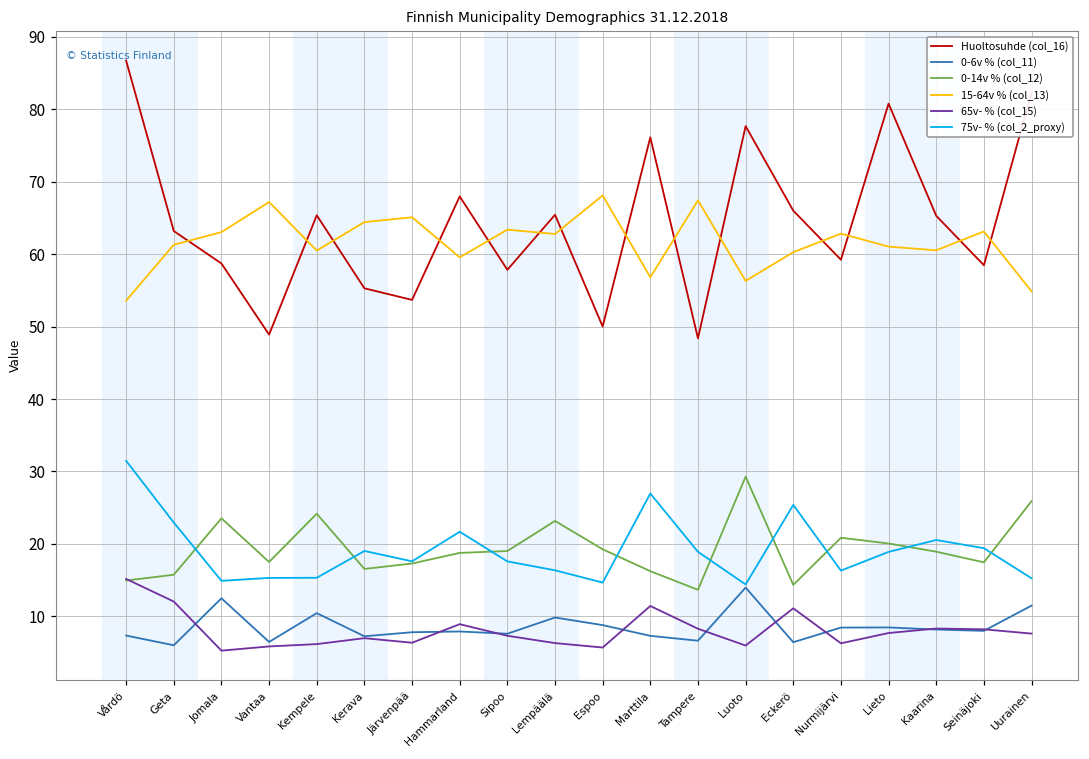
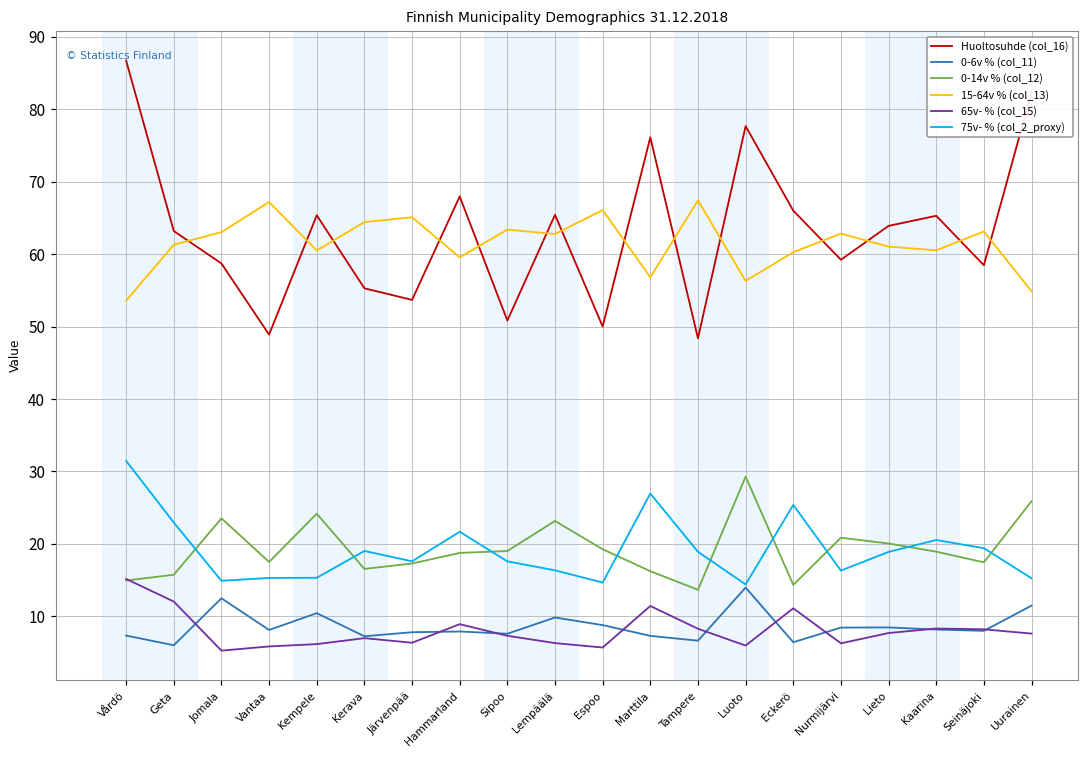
  {
    "Huoltosuhde (col_16)": {
      "Vårdö": 87,
      "Geta": 63,
      "Jomala": 59,
      "Vantaa": 49,
      "Kempele": 65,
      "Kerava": 55,
      "Järvenpää": 54,
      "Hammarland": 68,
-     "Sipoo": 58,
+     "Sipoo": 51,
      "Lempäälä": 65,
      "Espoo": 50,
      "Marttila": 76,
      "Tampere": 48,
      "Luoto": 78,
      "Eckerö": 66,
      "Nurmijärvi": 59,
-     "Lieto": 81,
+     "Lieto": 64,
      "Kaarina": 65,
      "Seinäjoki": 58
    },
    "0-6v % (col_11)": {
      "Vårdö": 7,
      "Geta": 6,
      "Jomala": 13,
-     "Vantaa": 6,
+     "Vantaa": 8,
      "Kempele": 10,
      "Järvenpää": 8,
      "Hammarland": 8,
      "Lempäälä": 10,
      "Espoo": 9,
      "Marttila": 7,
      "Tampere": 7,
      "Luoto": 14,
      "Eckerö": 6,
      "Nurmijärvi": 8,
      "Lieto": 8,
      "Uurainen": 12
    },
    "0-14v % (col_12)": {
      "Geta": 16,
      "Jomala": 24,
      "Vantaa": 18,
      "Kempele": 24,
      "Kerava": 17,
      "Hammarland": 19,
      "Sipoo": 19,
      "Lempäälä": 23,
      "Espoo": 19,
      "Marttila": 16,
      "Tampere": 14,
      "Luoto": 29,
      "Eckerö": 14,
      "Nurmijärvi": 21,
      "Lieto": 20,
      "Kaarina": 19,
      "Seinäjoki": 17,
      "Uurainen": 26
    },
    "15-64v % (col_13)": {
      "Vårdö": 54,
      "Geta": 61,
      "Jomala": 63,
      "Vantaa": 67,
      "Kempele": 60,
      "Kerava": 64,
      "Järvenpää": 65,
      "Hammarland": 60,
      "Sipoo": 63,
      "Lempäälä": 63,
-     "Espoo": 68,
+     "Espoo": 66,
      "Marttila": 57,
      "Tampere": 67,
      "Luoto": 56,
      "Eckerö": 60,
      "Nurmijärvi": 63,
      "Lieto": 61,
      "Kaarina": 61,
      "Seinäjoki": 63,
      "Uurainen": 55
    },
    "65v- % (col_15)": {
      "Geta": 12,
      "Jomala": 5,
      "Vantaa": 6,
      "Kempele": 6,
      "Järvenpää": 6,
      "Hammarland": 9,
      "Lempäälä": 6,
      "Espoo": 6,
      "Marttila": 11,
      "Tampere": 8,
      "Luoto": 6,
      "Eckerö": 11,
      "Nurmijärvi": 6,
      "Lieto": 8,
      "Uurainen": 8
    },
    "75v- % (col_2_proxy)": {
      "Vårdö": 31,
      "Geta": 23,
      "Jomala": 15,
      "Vantaa": 15,
      "Kempele": 15,
      "Kerava": 19,
      "Hammarland": 22,
      "Sipoo": 18,
      "Lempäälä": 16,
      "Espoo": 15,
      "Marttila": 27,
      "Tampere": 19,
      "Luoto": 14,
      "Eckerö": 25,
      "Nurmijärvi": 16,
      "Lieto": 19,
      "Kaarina": 21,
      "Seinäjoki": 19,
      "Uurainen": 15
    }
  }
